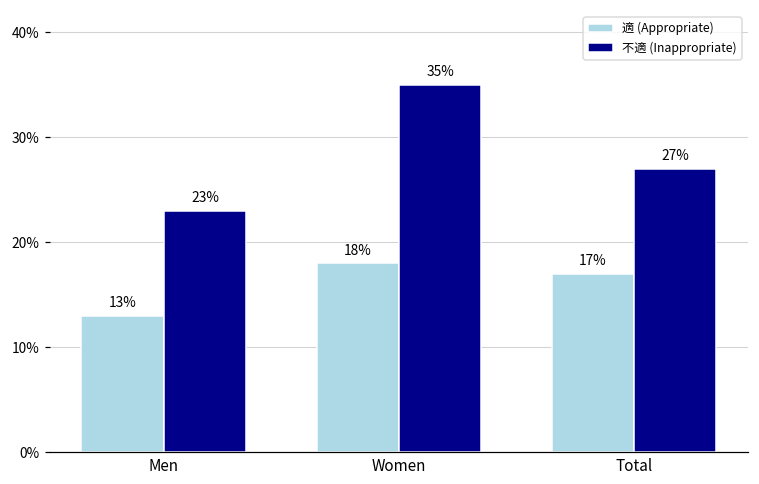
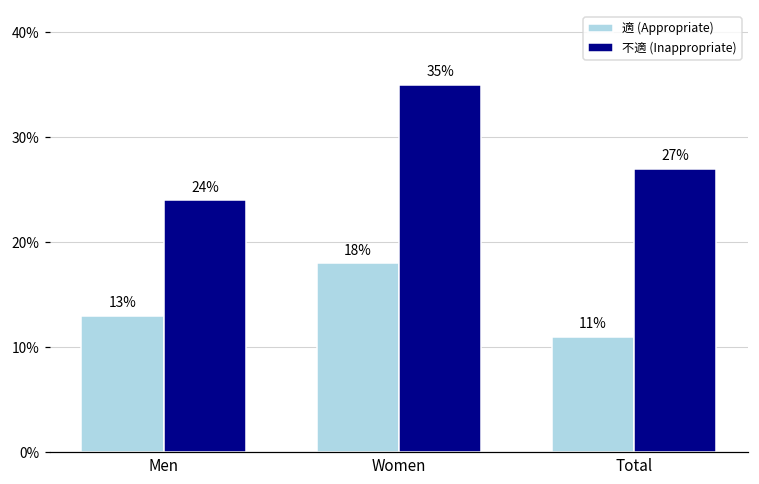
  {
    "適 (Appropriate)": {
      "Men": "13%",
      "Women": "18%",
-     "Total": "17%"
+     "Total": "11%"
    },
    "不適 (Inappropriate)": {
-     "Men": "23%",
+     "Men": "24%",
      "Women": "35%",
      "Total": "27%"
    }
  }
